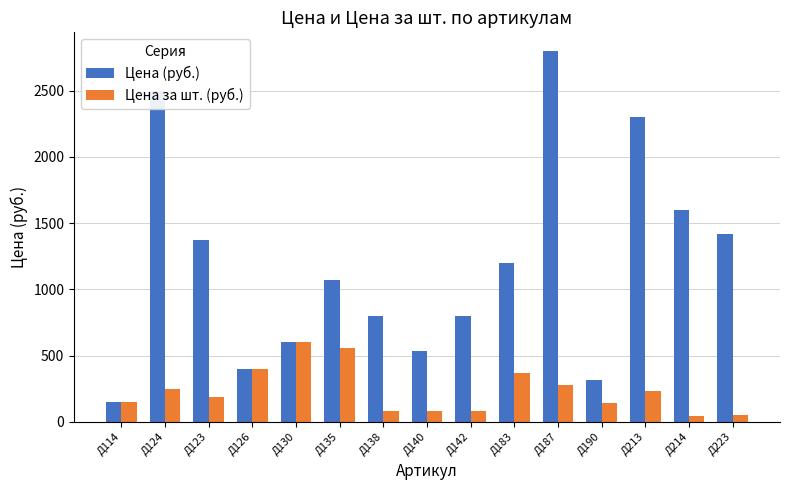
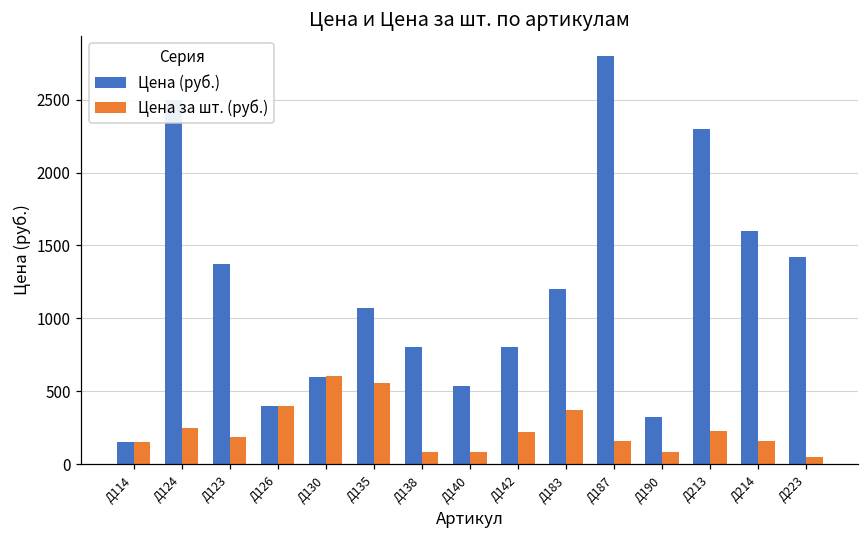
  {
    "Цена (руб.)": {
      "Д114": 150,
      "Д123": 1370,
      "Д126": 400,
      "Д130": 600,
      "Д135": 1070,
      "Д138": 800,
      "Д140": 540,
      "Д142": 800,
      "Д183": 1200,
      "Д187": 2800,
      "Д190": 320,
      "Д213": 2300,
      "Д214": 1600,
      "Д223": 1420
    },
    "Цена за шт. (руб.)": {
      "Д114": 150,
      "Д124": 250,
      "Д123": 180,
      "Д126": 400,
      "Д130": 610,
      "Д135": 550,
      "Д138": 80,
      "Д140": 80,
-     "Д142": 80,
+     "Д142": 220,
      "Д183": 370,
-     "Д187": 280,
-     "Д190": 140,
+     "Д187": 160,
+     "Д190": 80,
      "Д213": 230,
-     "Д214": 40,
+     "Д214": 160,
      "Д223": 50
    }
  }
